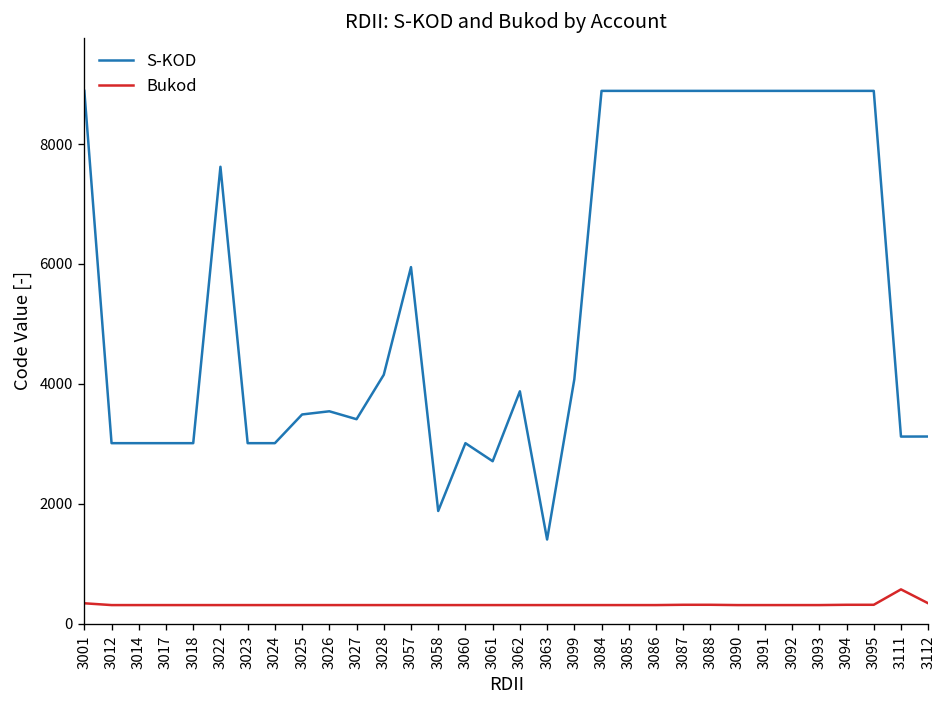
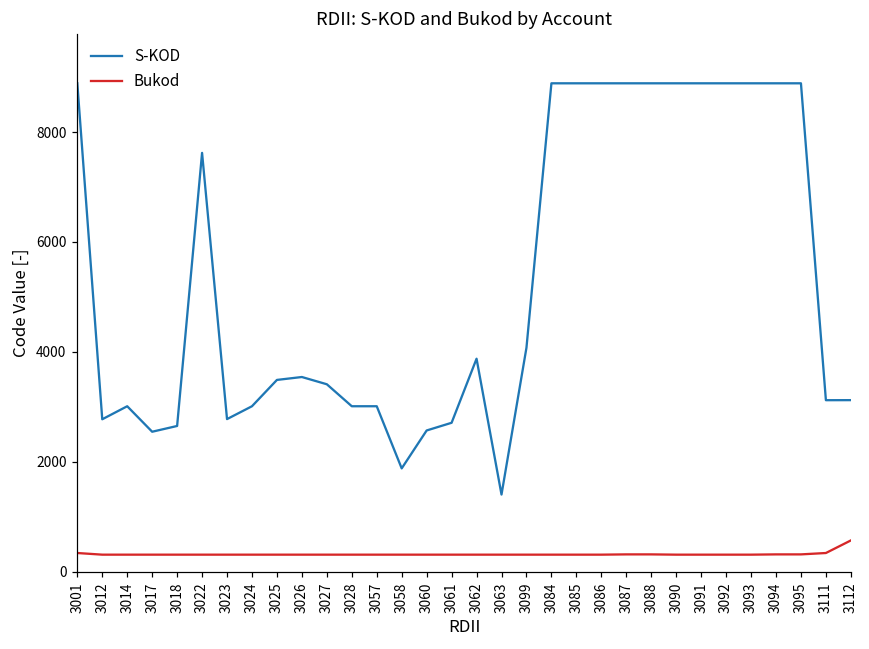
  {
    "S-KOD": {
      "3001": 8900,
-     "3012": 3000,
+     "3012": 2800,
      "3014": 3000,
-     "3017": 3000,
-     "3018": 3000,
+     "3017": 2500,
+     "3018": 2700,
      "3022": 7600,
-     "3023": 3000,
+     "3023": 2800,
      "3024": 3000,
      "3025": 3500,
      "3026": 3500,
      "3027": 3400,
-     "3028": 4200,
-     "3057": 5900,
+     "3028": 3000,
+     "3057": 3000,
      "3058": 1900,
-     "3060": 3000,
+     "3060": 2600,
      "3061": 2700,
      "3062": 3900,
      "3063": 1400,
      "3099": 4100,
      "3084": 8900,
      "3085": 8900,
      "3086": 8900,
      "3087": 8900,
      "3088": 8900,
      "3090": 8900,
      "3091": 8900,
      "3092": 8900,
      "3093": 8900,
      "3094": 8900,
      "3095": 8900,
      "3111": 3100,
      "3112": 3100
    },
    "Bukod": {
      "3001": 300,
      "3012": 300,
      "3014": 300,
      "3017": 300,
      "3018": 300,
      "3022": 300,
      "3023": 300,
      "3024": 300,
      "3025": 300,
      "3026": 300,
      "3027": 300,
      "3028": 300,
      "3057": 300,
      "3058": 300,
      "3060": 300,
      "3061": 300,
      "3062": 300,
      "3063": 300,
      "3099": 300,
      "3084": 300,
      "3085": 300,
      "3086": 300,
      "3087": 300,
      "3088": 300,
      "3090": 300,
      "3091": 300,
      "3092": 300,
      "3093": 300,
      "3094": 300,
      "3095": 300,
-     "3111": 600,
-     "3112": 300
+     "3111": 300,
+     "3112": 600
    }
  }
